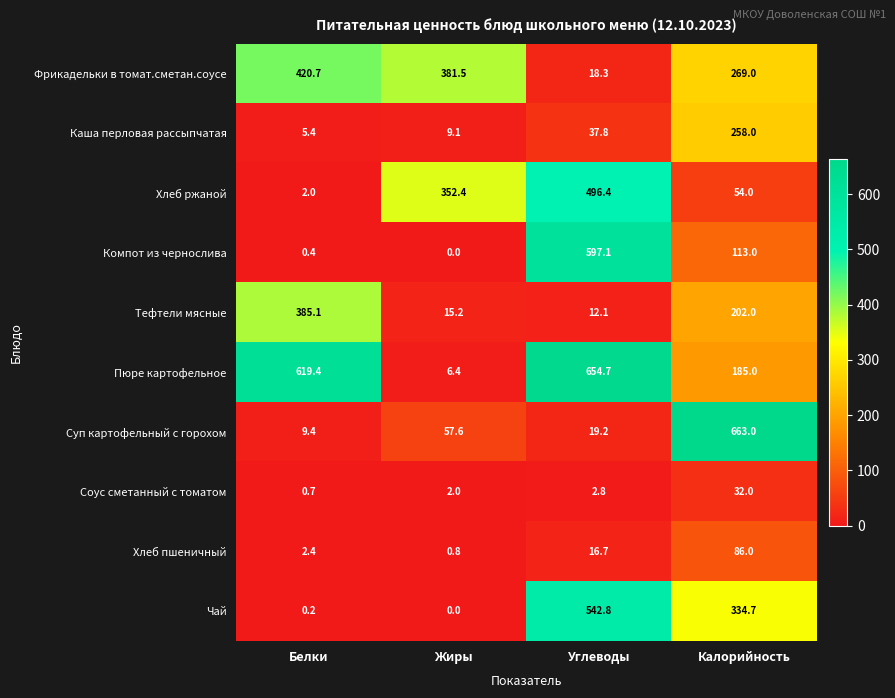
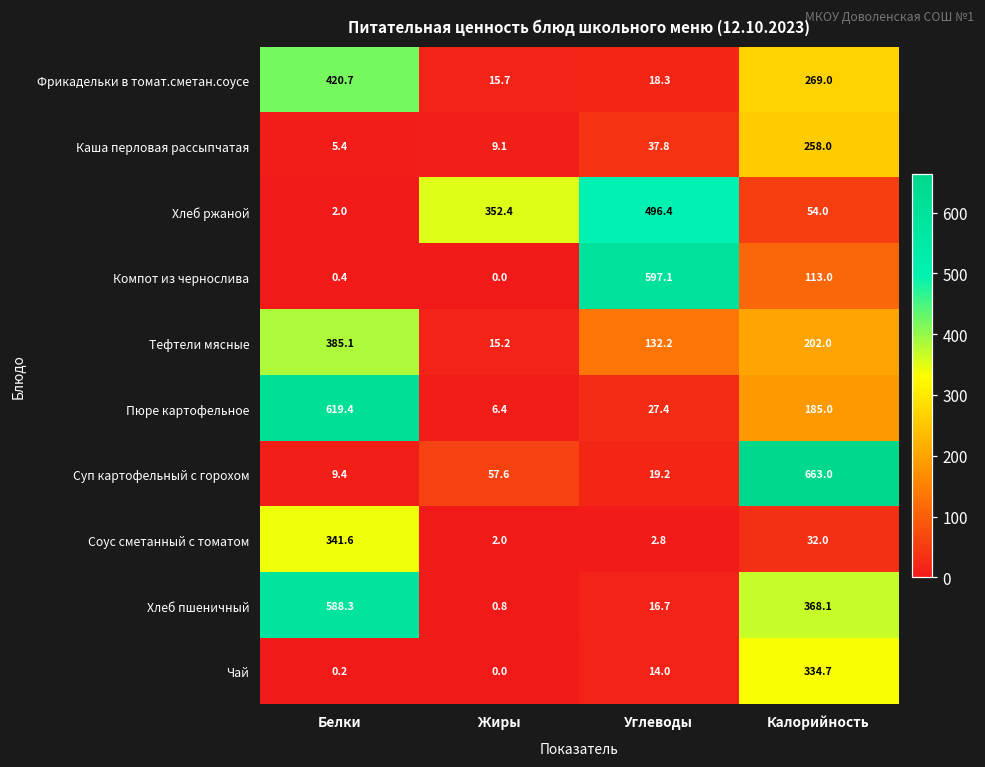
  {
    "Фрикадельки в томат.сметан.соусе": {
      "Белки": 420.7,
-     "Жиры": 381.5,
+     "Жиры": 15.7,
      "Углеводы": 18.3,
      "Калорийность": 269.0
    },
    "Каша перловая рассыпчатая": {
      "Белки": 5.4,
      "Жиры": 9.1,
      "Углеводы": 37.8,
      "Калорийность": 258.0
    },
    "Хлеб ржаной": {
      "Белки": 2.0,
      "Жиры": 352.4,
      "Углеводы": 496.4,
      "Калорийность": 54.0
    },
    "Компот из чернослива": {
      "Белки": 0.4,
      "Жиры": 0.0,
      "Углеводы": 597.1,
      "Калорийность": 113.0
    },
    "Тефтели мясные": {
      "Белки": 385.1,
      "Жиры": 15.2,
-     "Углеводы": 12.1,
+     "Углеводы": 132.2,
      "Калорийность": 202.0
    },
    "Пюре картофельное": {
      "Белки": 619.4,
      "Жиры": 6.4,
-     "Углеводы": 654.7,
+     "Углеводы": 27.4,
      "Калорийность": 185.0
    },
    "Суп картофельный с горохом": {
      "Белки": 9.4,
      "Жиры": 57.6,
      "Углеводы": 19.2,
      "Калорийность": 663.0
    },
    "Соус сметанный с томатом": {
-     "Белки": 0.7,
+     "Белки": 341.6,
      "Жиры": 2.0,
      "Углеводы": 2.8,
      "Калорийность": 32.0
    },
    "Хлеб пшеничный": {
-     "Белки": 2.4,
+     "Белки": 588.3,
      "Жиры": 0.8,
      "Углеводы": 16.7,
-     "Калорийность": 86.0
+     "Калорийность": 368.1
    },
    "Чай": {
      "Белки": 0.2,
      "Жиры": 0.0,
-     "Углеводы": 542.8,
+     "Углеводы": 14.0,
      "Калорийность": 334.7
    }
  }
